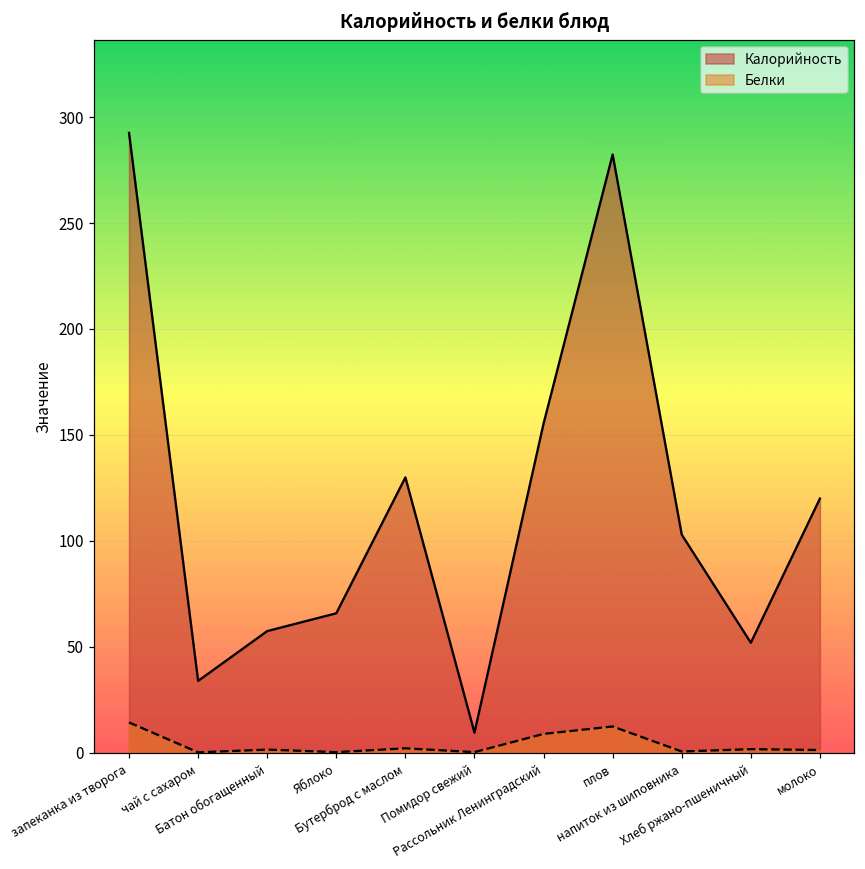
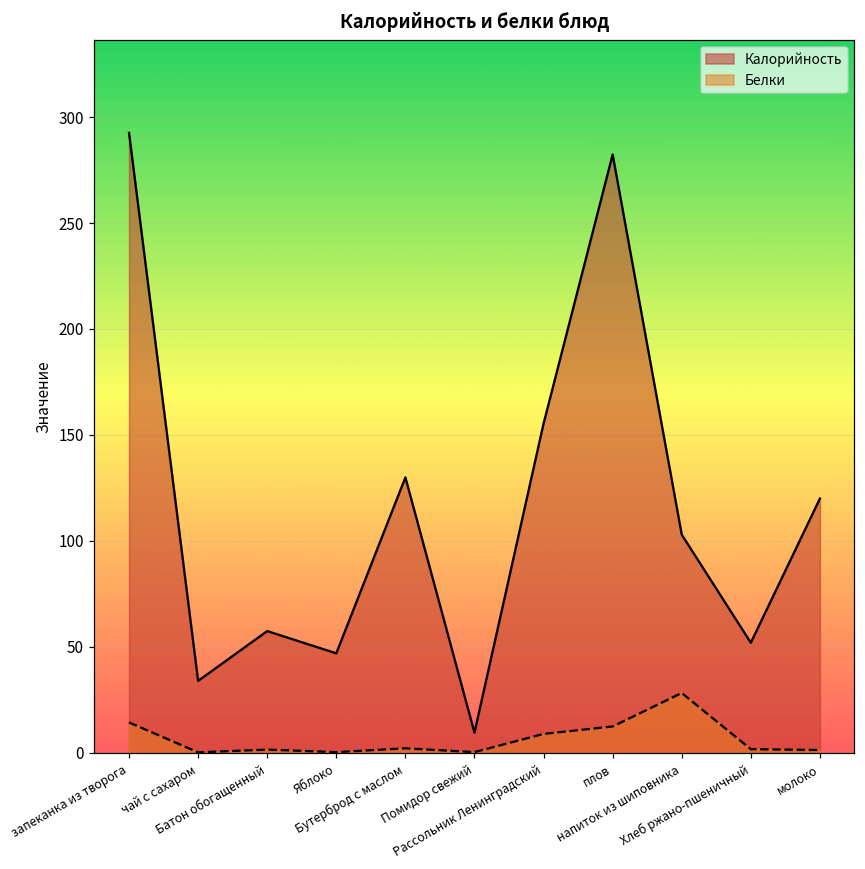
  {
    "Калорийность": {
      "запеканка из творога": 293,
      "чай с сахаром": 34,
      "Батон обогащенный": 58,
-     "Яблоко": 66,
+     "Яблоко": 47,
      "Бутерброд с маслом": 130,
      "Помидор свежий": 10,
      "Рассольник Ленинградский": 155,
      "плов": 282,
      "напиток из шиповника": 103,
      "Хлеб ржано-пшеничный": 52,
      "молоко": 120
    },
    "Белки": {
      "запеканка из творога": 14,
      "чай с сахаром": 0,
      "Батон обогащенный": 2,
      "Яблоко": 0,
      "Бутерброд с маслом": 2,
      "Помидор свежий": 0,
      "Рассольник Ленинградский": 9,
      "плов": 13,
-     "напиток из шиповника": 1,
+     "напиток из шиповника": 28,
      "Хлеб ржано-пшеничный": 2,
      "молоко": 1
    }
  }
